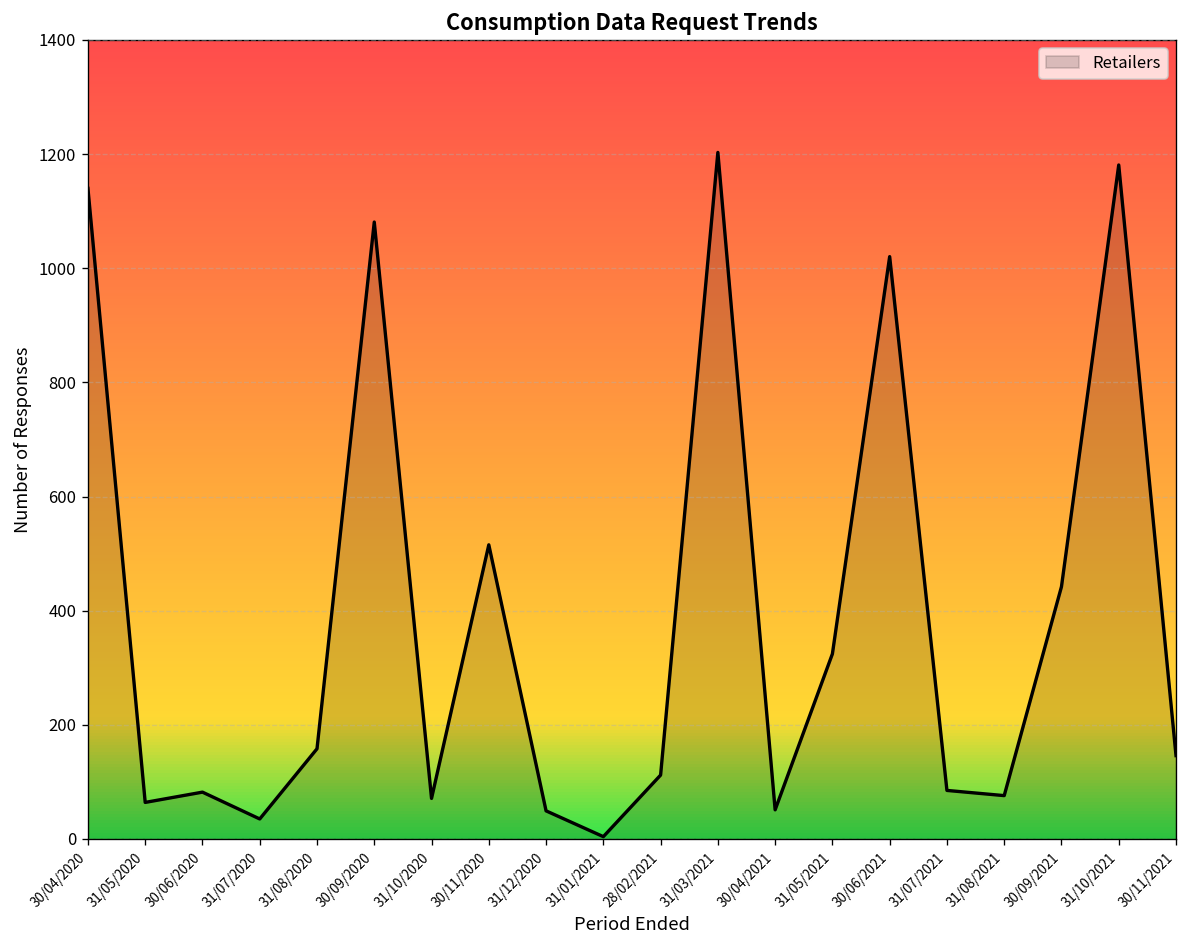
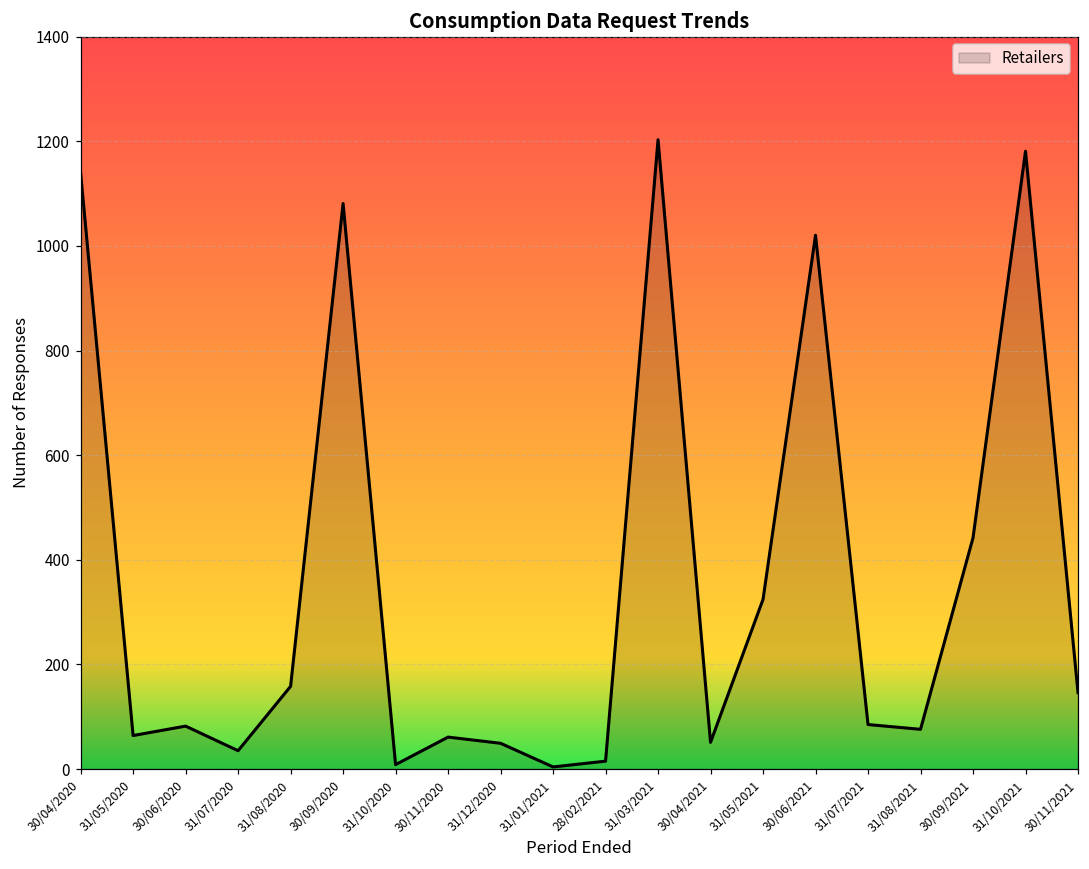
  {
    "30/04/2020": 1140,
    "31/05/2020": 60,
    "30/06/2020": 80,
    "31/07/2020": 40,
    "31/08/2020": 160,
    "30/09/2020": 1080,
-   "31/10/2020": 70,
-   "30/11/2020": 520,
+   "31/10/2020": 10,
+   "30/11/2020": 60,
    "31/12/2020": 50,
    "31/01/2021": 0,
-   "28/02/2021": 110,
+   "28/02/2021": 20,
    "31/03/2021": 1200,
    "30/04/2021": 50,
    "31/05/2021": 320,
    "30/06/2021": 1020,
    "31/07/2021": 90,
    "31/08/2021": 80,
    "30/09/2021": 440,
    "31/10/2021": 1180,
    "30/11/2021": 150
  }
